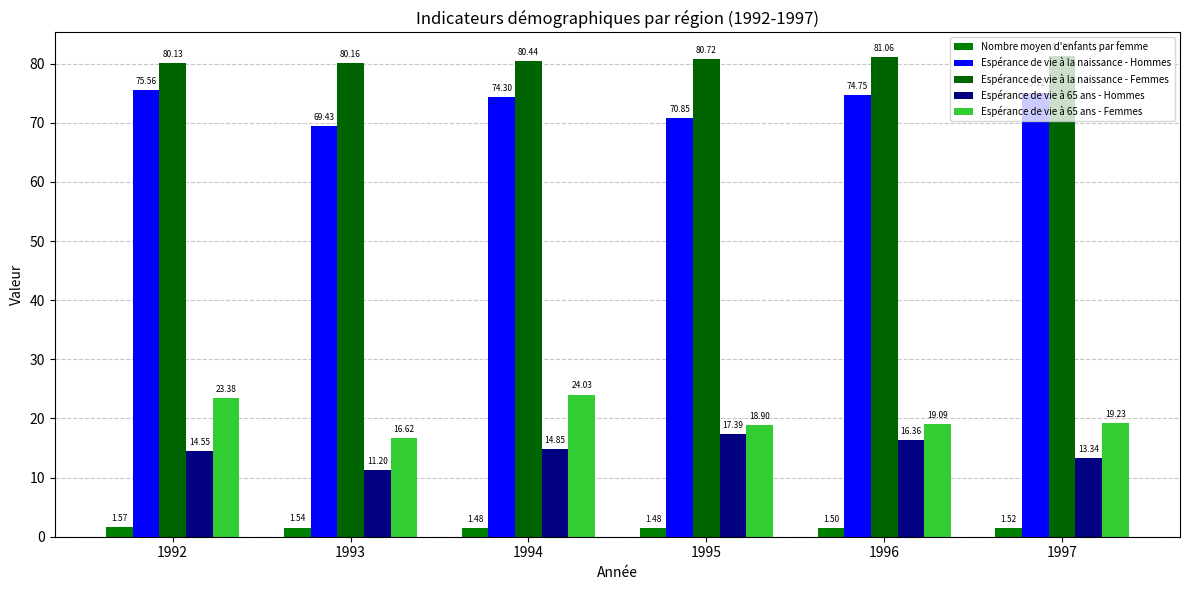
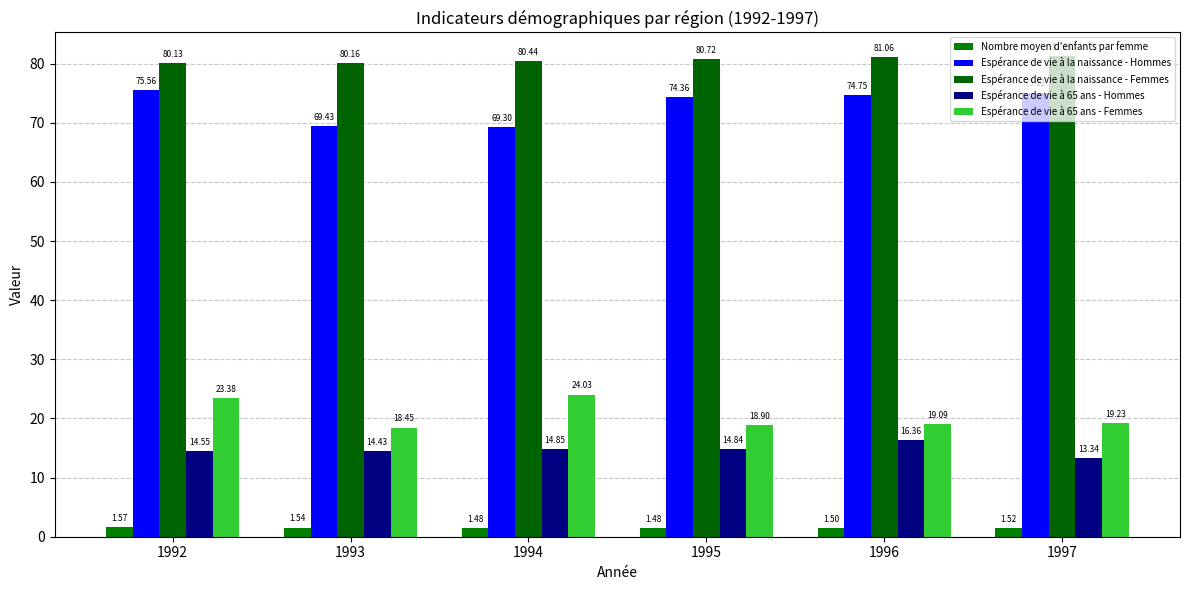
  {
    "Espérance de vie à la naissance - Hommes": {
      "1992": 75.56,
      "1993": 69.43,
-     "1994": 74.30,
-     "1995": 70.85,
+     "1994": 69.30,
+     "1995": 74.36,
      "1996": 74.75
    },
    "Espérance de vie à 65 ans - Hommes": {
      "1992": 14.55,
-     "1993": 11.20,
+     "1993": 14.43,
      "1994": 14.85,
-     "1995": 17.39,
+     "1995": 14.84,
      "1996": 16.36,
      "1997": 13.34
    },
    "Espérance de vie à 65 ans - Femmes": {
      "1992": 23.38,
-     "1993": 16.62,
+     "1993": 18.45,
      "1994": 24.03,
      "1995": 18.90,
      "1996": 19.09,
      "1997": 19.23
    }
  }
